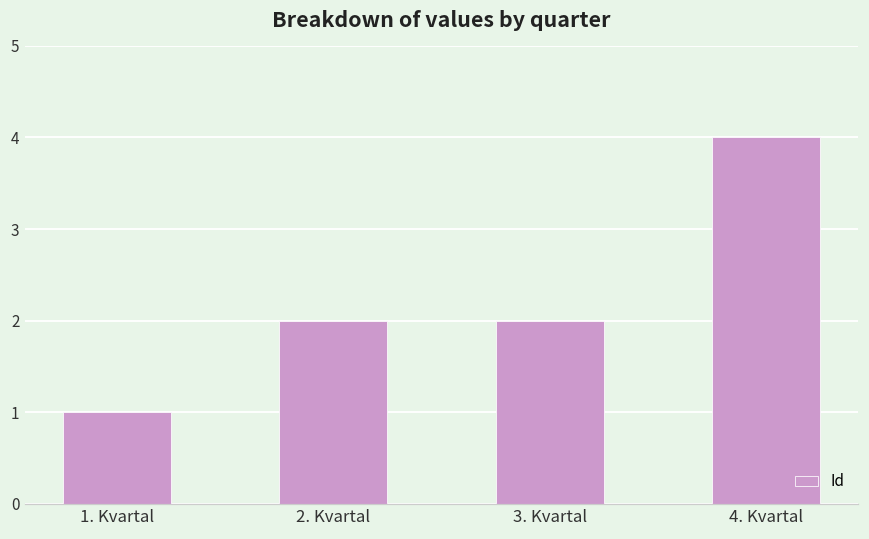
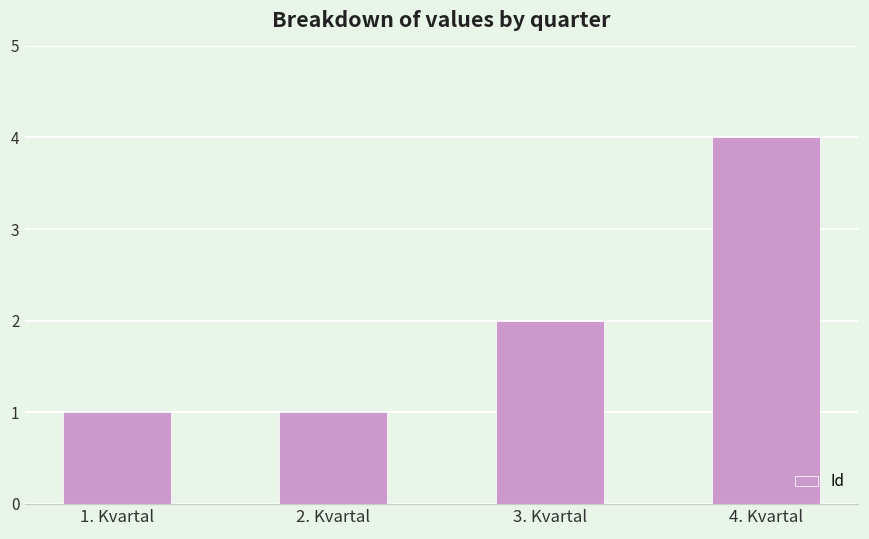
  {
    "1. Kvartal": 1,
-   "2. Kvartal": 2,
+   "2. Kvartal": 1,
    "3. Kvartal": 2,
    "4. Kvartal": 4
  }
